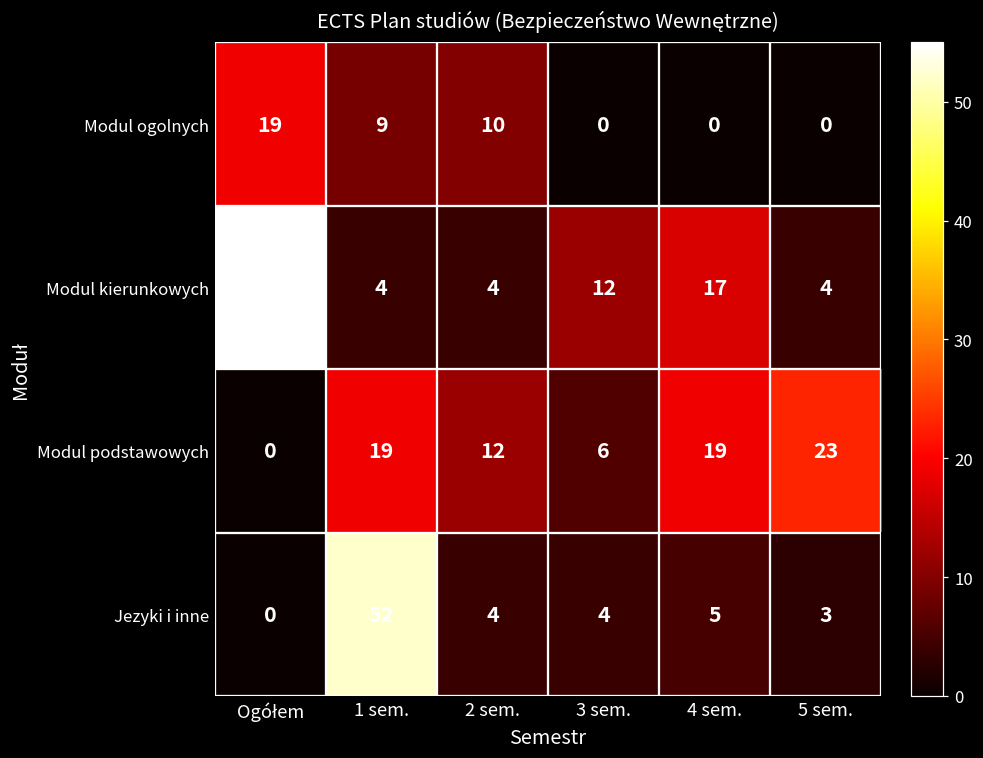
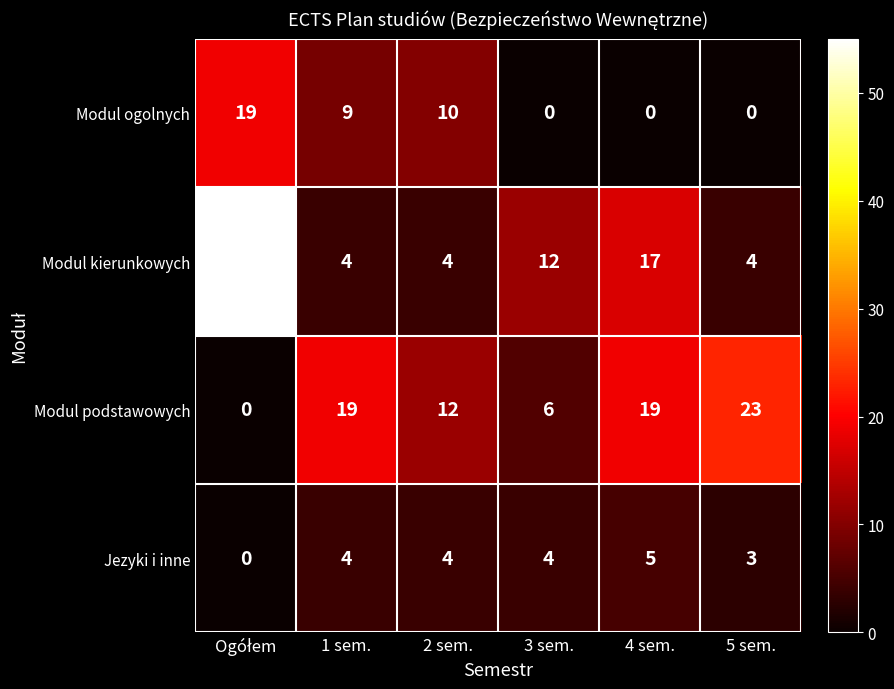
  {
    "Modul ogolnych": {
      "Ogółem": 19,
      "1 sem.": 9,
      "2 sem.": 10,
      "3 sem.": 0,
      "4 sem.": 0,
      "5 sem.": 0
    },
    "Modul kierunkowych": {
      "1 sem.": 4,
      "2 sem.": 4,
      "3 sem.": 12,
      "4 sem.": 17,
      "5 sem.": 4
    },
    "Modul podstawowych": {
      "Ogółem": 0,
      "1 sem.": 19,
      "2 sem.": 12,
      "3 sem.": 6,
      "4 sem.": 19,
      "5 sem.": 23
    },
    "Jezyki i inne": {
      "Ogółem": 0,
-     "1 sem.": 52,
+     "1 sem.": 4,
      "2 sem.": 4,
      "3 sem.": 4,
      "4 sem.": 5,
      "5 sem.": 3
    }
  }
